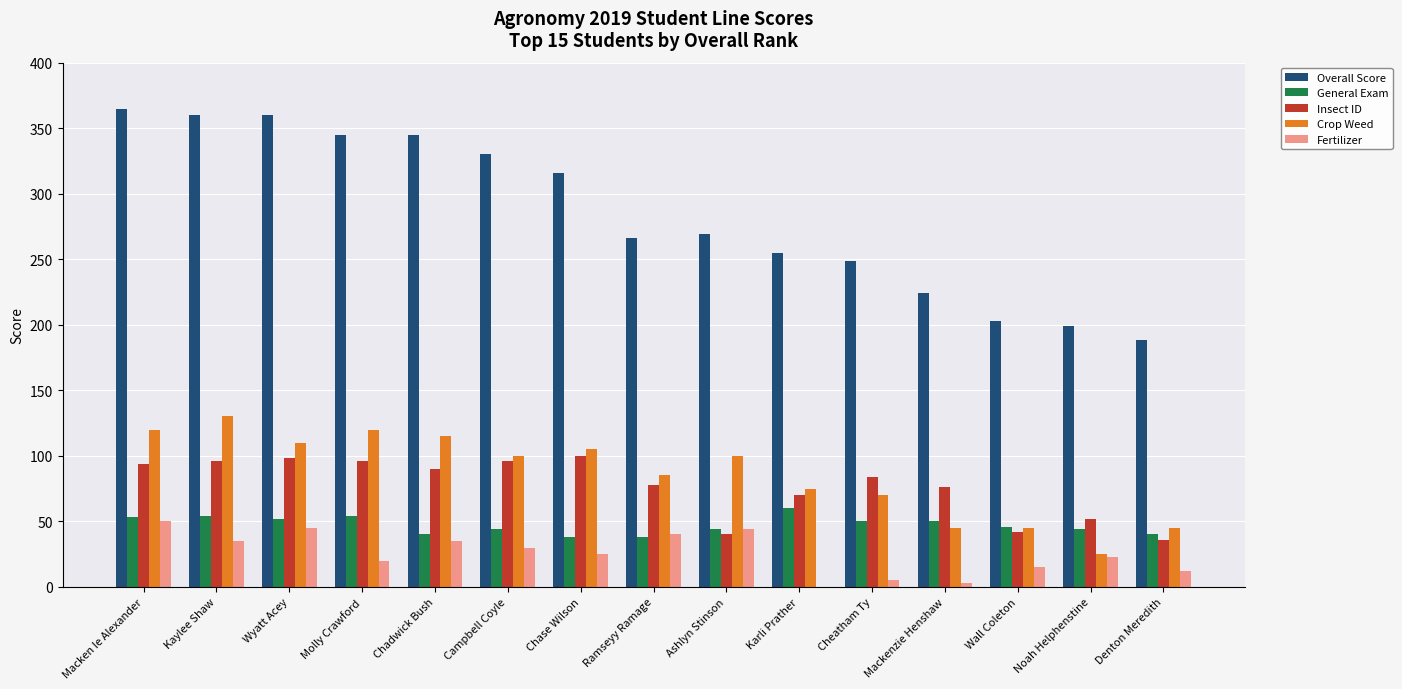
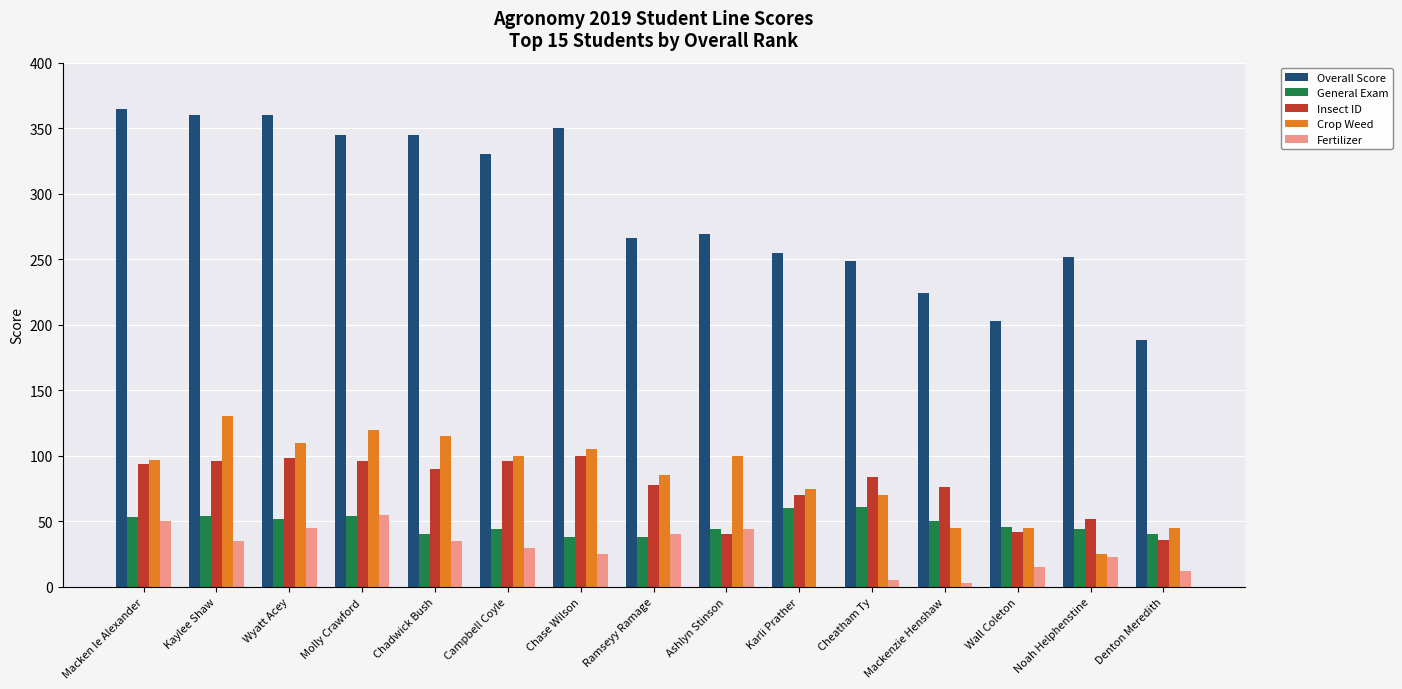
  {
    "Overall Score": {
      "Macken Ie Alexander": 365,
      "Kaylee Shaw": 360,
      "Wyatt Acey": 360,
      "Molly Crawford": 345,
      "Chadwick Bush": 345,
      "Campbell Coyle": 330,
-     "Chase Wilson": 316,
+     "Chase Wilson": 350,
      "Ramseyy Ramage": 266,
      "Ashlyn Stinson": 269,
      "Karli Prather": 255,
      "Cheatham Ty": 249,
      "Mackenzie Henshaw": 224,
      "Wall Coleton": 203,
-     "Noah Helphenstine": 199,
+     "Noah Helphenstine": 252,
      "Denton Meredith": 188
    },
    "General Exam": {
      "Macken Ie Alexander": 53,
      "Kaylee Shaw": 54,
      "Wyatt Acey": 52,
      "Molly Crawford": 54,
      "Chadwick Bush": 40,
      "Campbell Coyle": 44,
      "Chase Wilson": 38,
      "Ramseyy Ramage": 38,
      "Ashlyn Stinson": 44,
      "Karli Prather": 60,
-     "Cheatham Ty": 50,
+     "Cheatham Ty": 61,
      "Mackenzie Henshaw": 50,
      "Wall Coleton": 46,
      "Noah Helphenstine": 44,
      "Denton Meredith": 40
    },
    "Insect ID": {
      "Macken Ie Alexander": 94,
      "Kaylee Shaw": 96,
      "Wyatt Acey": 98,
      "Molly Crawford": 96,
      "Chadwick Bush": 90,
      "Campbell Coyle": 96,
      "Chase Wilson": 100,
      "Ramseyy Ramage": 78,
      "Ashlyn Stinson": 40,
      "Karli Prather": 70,
      "Cheatham Ty": 84,
      "Mackenzie Henshaw": 76,
      "Wall Coleton": 42,
      "Noah Helphenstine": 52,
      "Denton Meredith": 36
    },
    "Crop Weed": {
-     "Macken Ie Alexander": 120,
+     "Macken Ie Alexander": 97,
      "Kaylee Shaw": 130,
      "Wyatt Acey": 110,
      "Molly Crawford": 120,
      "Chadwick Bush": 115,
      "Campbell Coyle": 100,
      "Chase Wilson": 105,
      "Ramseyy Ramage": 85,
      "Ashlyn Stinson": 100,
      "Karli Prather": 75,
      "Cheatham Ty": 70,
      "Mackenzie Henshaw": 45,
      "Wall Coleton": 45,
      "Noah Helphenstine": 25,
      "Denton Meredith": 45
    },
    "Fertilizer": {
      "Macken Ie Alexander": 50,
      "Kaylee Shaw": 35,
      "Wyatt Acey": 45,
-     "Molly Crawford": 20,
+     "Molly Crawford": 55,
      "Chadwick Bush": 35,
      "Campbell Coyle": 30,
      "Chase Wilson": 25,
      "Ramseyy Ramage": 40,
      "Ashlyn Stinson": 44,
      "Karli Prather": 0,
      "Cheatham Ty": 5,
      "Mackenzie Henshaw": 3,
      "Wall Coleton": 15,
      "Noah Helphenstine": 23,
      "Denton Meredith": 12
    }
  }
